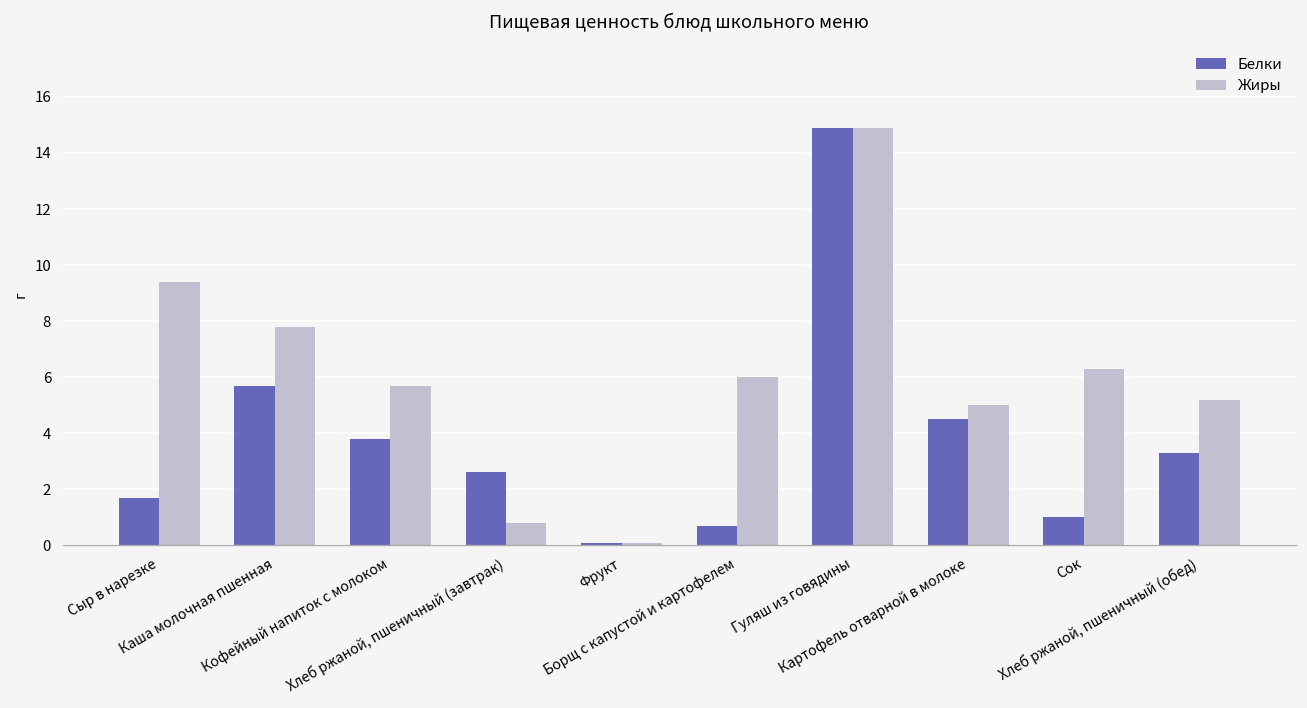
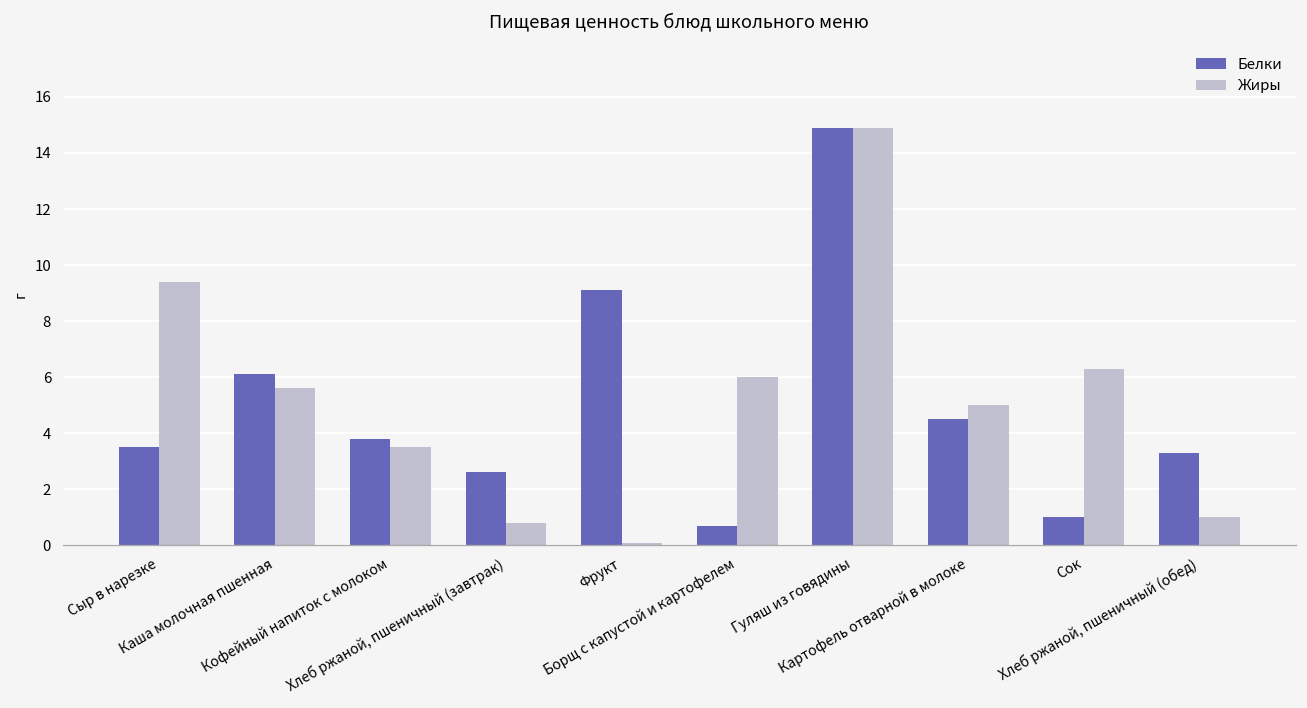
  {
    "Белки": {
-     "Сыр в нарезке": 1.7,
-     "Каша молочная пшенная": 5.7,
+     "Сыр в нарезке": 3.5,
+     "Каша молочная пшенная": 6.1,
      "Кофейный напиток с молоком": 3.8,
      "Хлеб ржаной, пшеничный (завтрак)": 2.6,
-     "Фрукт": 0.1,
+     "Фрукт": 9.1,
      "Борщ с капустой и картофелем": 0.7,
      "Гуляш из говядины": 14.9,
      "Картофель отварной в молоке": 4.5,
      "Сок": 1.0,
      "Хлеб ржаной, пшеничный (обед)": 3.3
    },
    "Жиры": {
      "Сыр в нарезке": 9.4,
-     "Каша молочная пшенная": 7.8,
-     "Кофейный напиток с молоком": 5.7,
+     "Каша молочная пшенная": 5.6,
+     "Кофейный напиток с молоком": 3.5,
      "Хлеб ржаной, пшеничный (завтрак)": 0.8,
      "Борщ с капустой и картофелем": 6.0,
      "Гуляш из говядины": 14.9,
      "Картофель отварной в молоке": 5.0,
      "Сок": 6.3,
-     "Хлеб ржаной, пшеничный (обед)": 5.2
+     "Хлеб ржаной, пшеничный (обед)": 1.0
    }
  }
